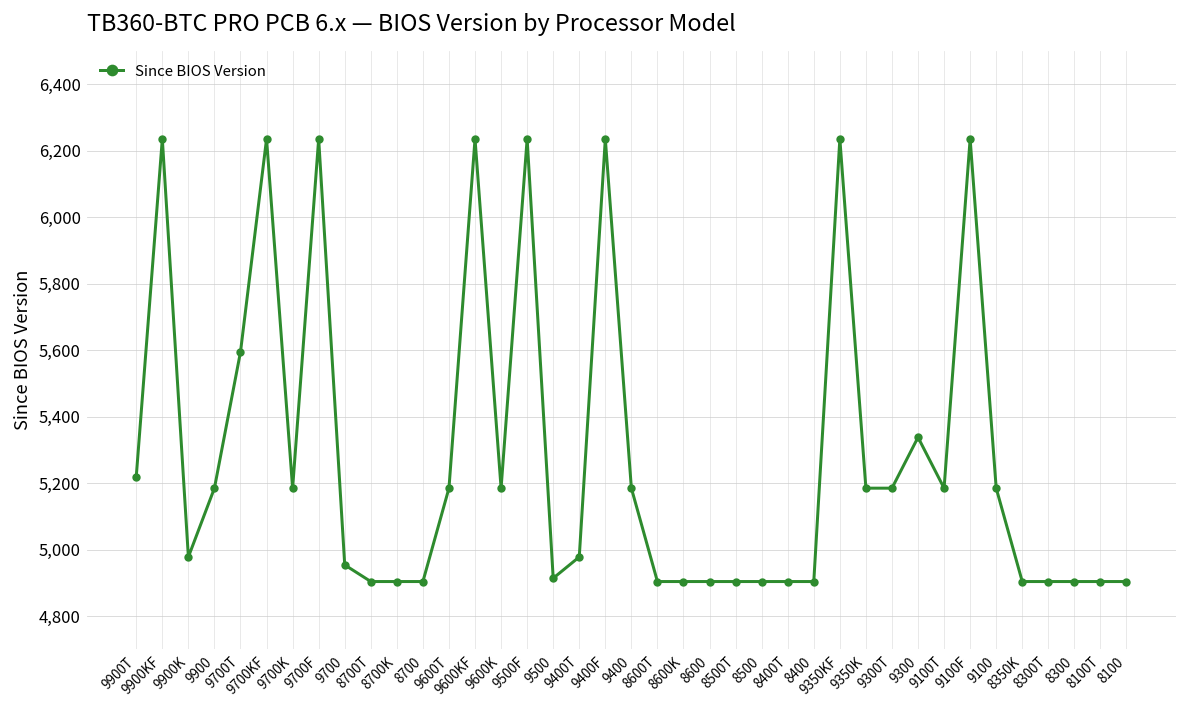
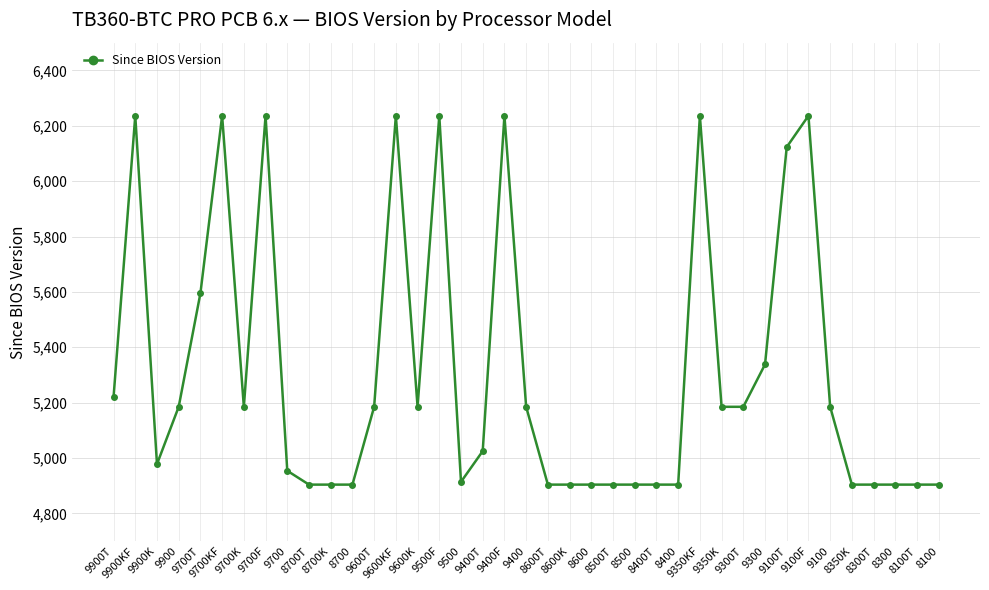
  {
    "9900T": "5,220",
    "9900KF": "6,240",
    "9900K": "4,980",
    "9900": "5,190",
    "9700T": "5,600",
    "9700KF": "6,240",
    "9700K": "5,190",
    "9700F": "6,240",
    "9700": "4,950",
    "8700T": "4,900",
    "8700K": "4,900",
    "8700": "4,900",
    "9600T": "5,190",
    "9600KF": "6,240",
    "9600K": "5,190",
    "9500F": "6,240",
    "9500": "4,910",
-   "9400T": "4,980",
+   "9400T": "5,030",
    "9400F": "6,240",
    "9400": "5,190",
    "8600T": "4,900",
    "8600K": "4,900",
    "8600": "4,900",
    "8500T": "4,900",
    "8500": "4,900",
    "8400T": "4,900",
    "8400": "4,900",
    "9350KF": "6,240",
    "9350K": "5,190",
    "9300T": "5,190",
    "9300": "5,340",
-   "9100T": "5,190",
+   "9100T": "6,120",
    "9100F": "6,240",
    "9100": "5,190",
    "8350K": "4,900",
    "8300T": "4,900",
    "8300": "4,900",
    "8100T": "4,900",
    "8100": "4,900"
  }
